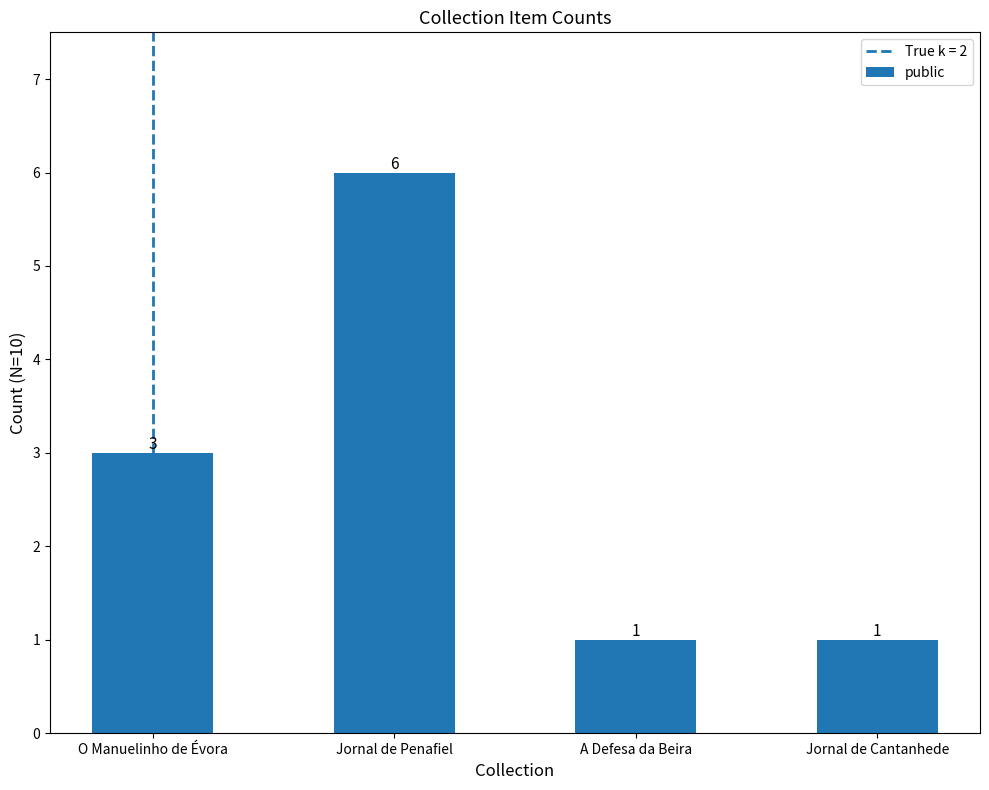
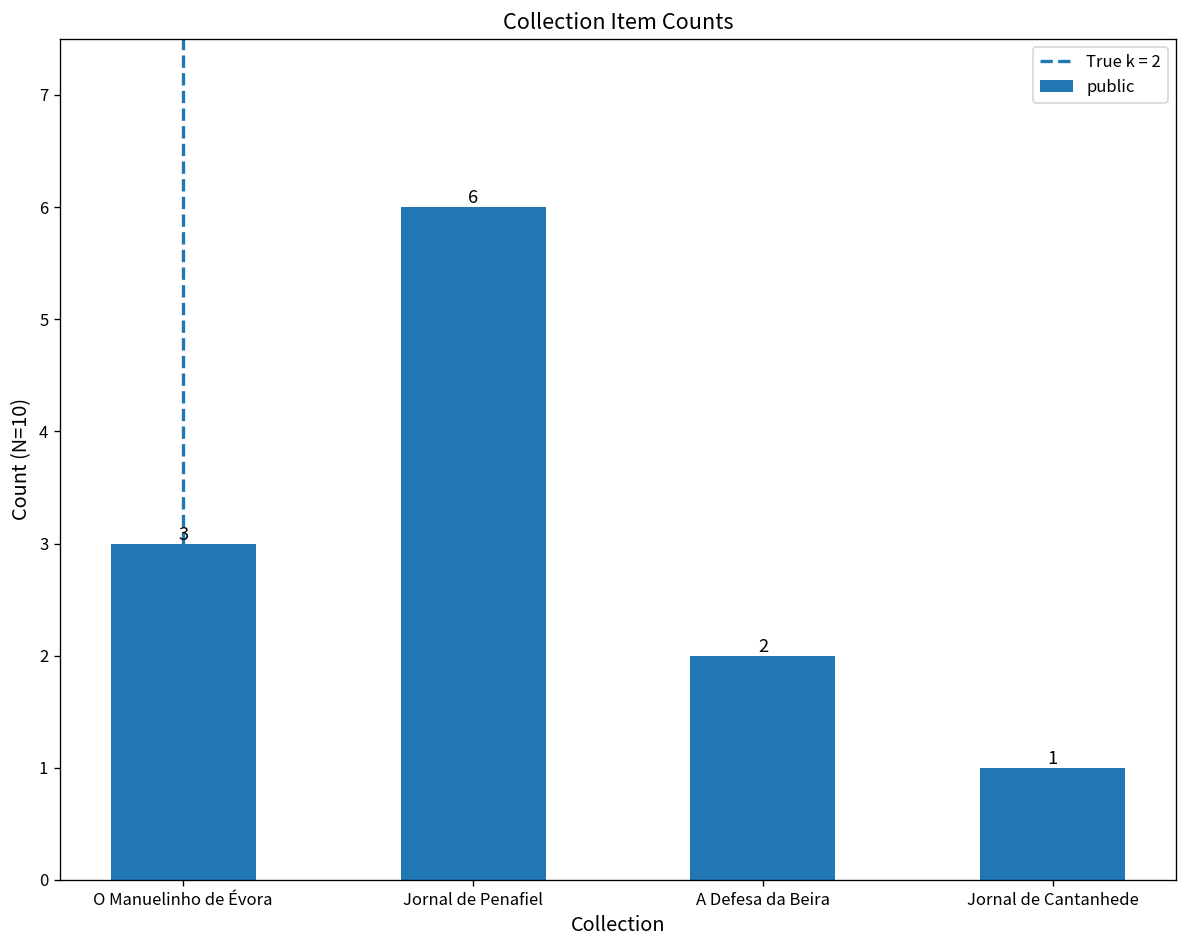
  {
    "O Manuelinho de Évora": 3,
    "Jornal de Penafiel": 6,
-   "A Defesa da Beira": 1,
+   "A Defesa da Beira": 2,
    "Jornal de Cantanhede": 1
  }
